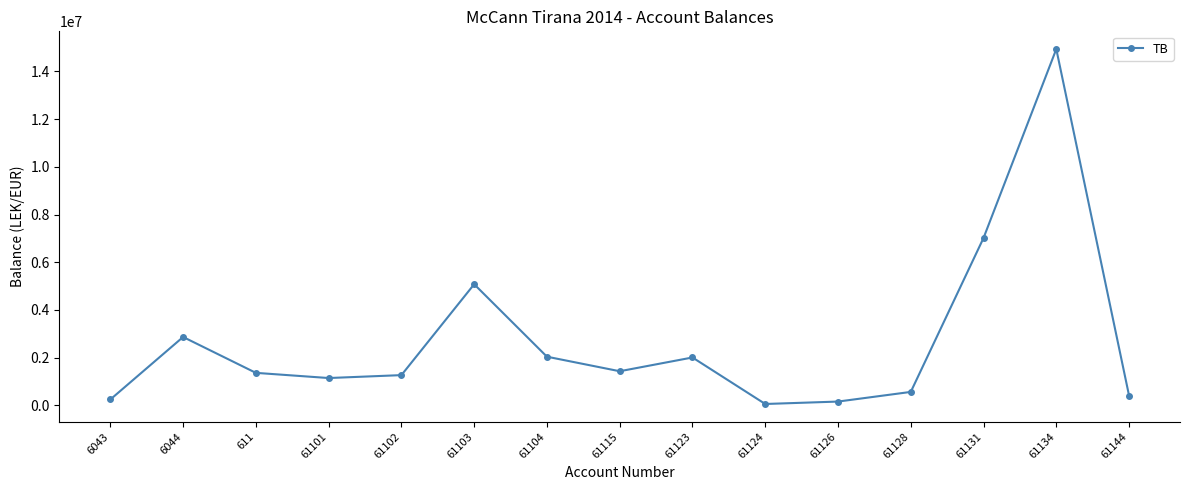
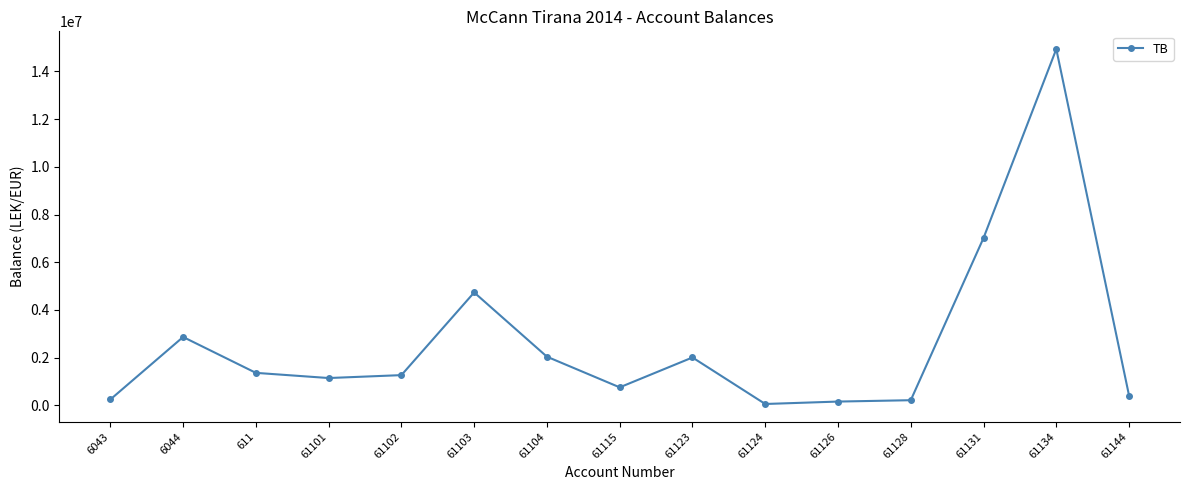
  {
    "6043": 300000,
    "6044": 2900000,
    "611": 1400000,
    "61101": 1100000,
    "61102": 1300000,
-   "61103": 5100000,
+   "61103": 4700000,
    "61104": 2000000,
-   "61115": 1400000,
+   "61115": 800000,
    "61123": 2000000,
    "61124": 100000,
    "61126": 200000,
-   "61128": 600000,
+   "61128": 200000,
    "61131": 7000000,
    "61134": 14900000,
    "61144": 400000
  }
